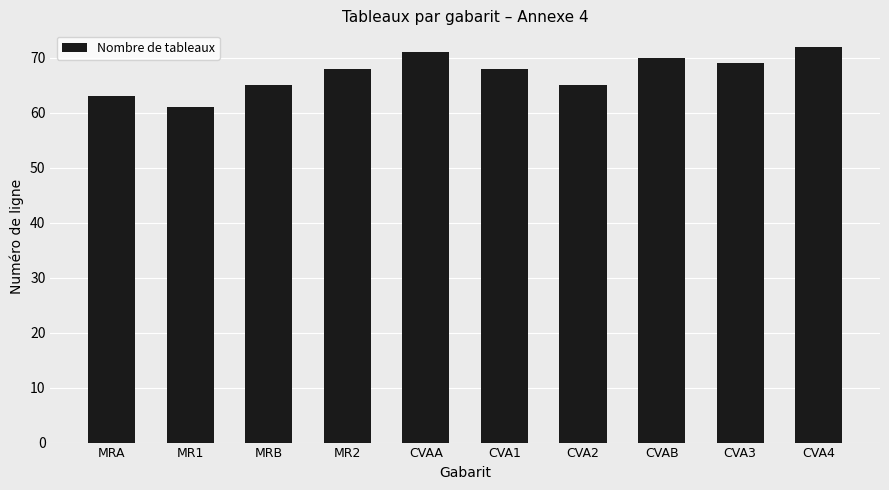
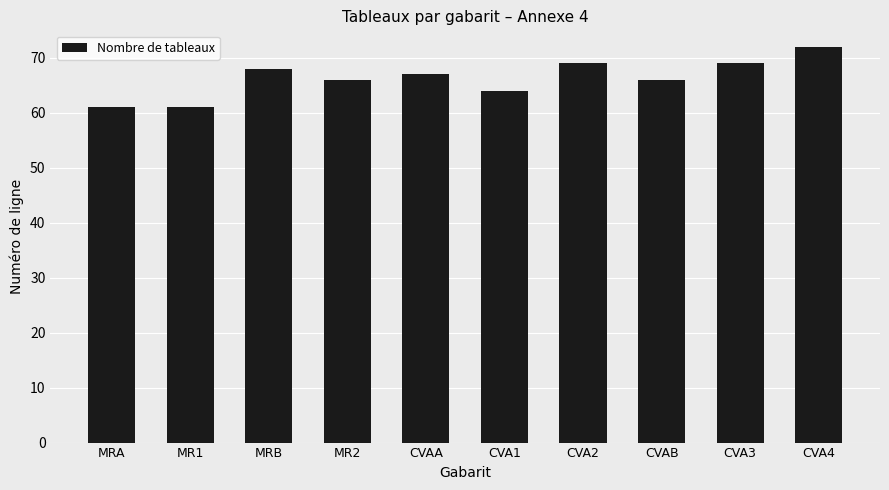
  {
-   "MRA": 63,
+   "MRA": 61,
    "MR1": 61,
-   "MRB": 65,
-   "MR2": 68,
-   "CVAA": 71,
-   "CVA1": 68,
-   "CVA2": 65,
-   "CVAB": 70,
+   "MRB": 68,
+   "MR2": 66,
+   "CVAA": 67,
+   "CVA1": 64,
+   "CVA2": 69,
+   "CVAB": 66,
    "CVA3": 69,
    "CVA4": 72
  }
